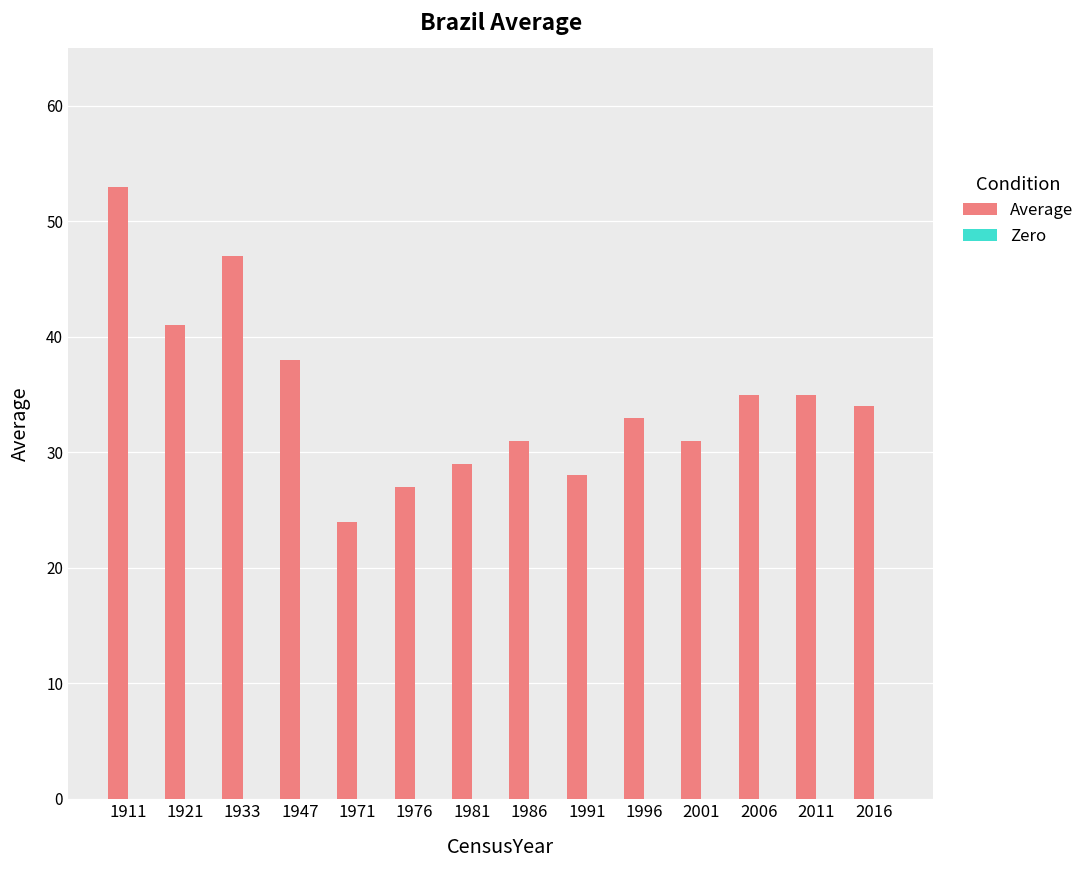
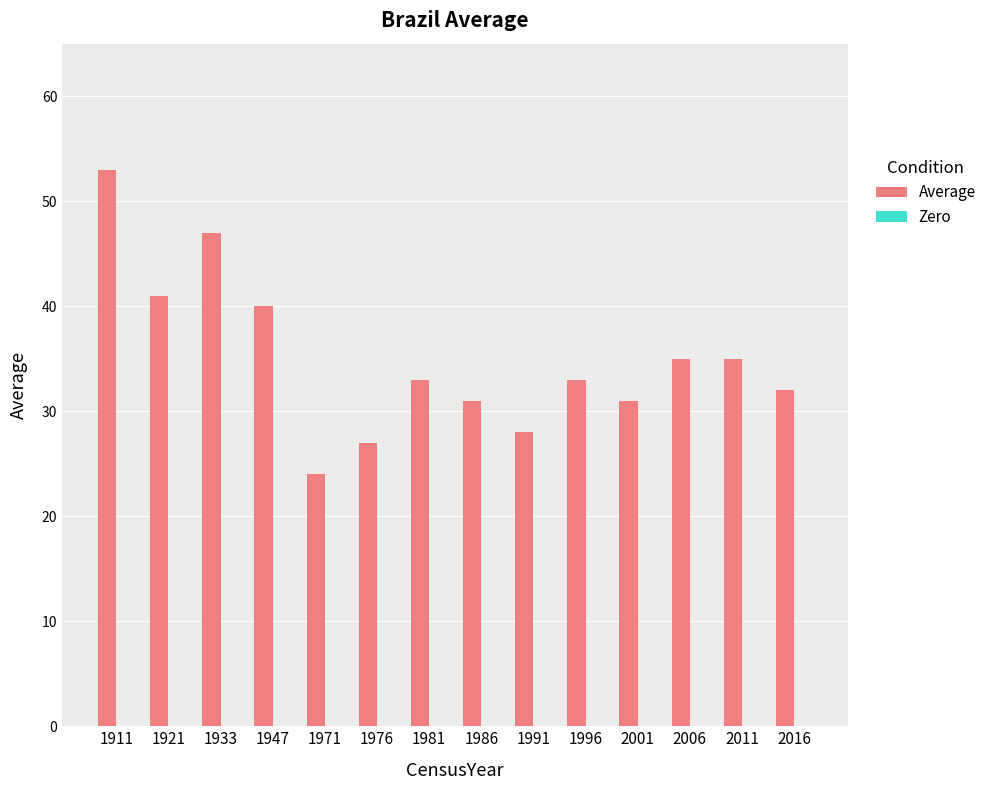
  {
    "Average": {
      "1911": 53,
      "1921": 41,
      "1933": 47,
-     "1947": 38,
+     "1947": 40,
      "1971": 24,
      "1976": 27,
-     "1981": 29,
+     "1981": 33,
      "1986": 31,
      "1991": 28,
      "1996": 33,
      "2001": 31,
      "2006": 35,
      "2011": 35,
-     "2016": 34
+     "2016": 32
    },
    "Zero": {
      "1911": 0,
      "1921": 0,
      "1933": 0,
      "1947": 0,
      "1971": 0,
      "1976": 0,
      "1981": 0,
      "1986": 0,
      "1991": 0,
      "1996": 0,
      "2001": 0,
      "2006": 0,
      "2011": 0,
      "2016": 0
    }
  }
